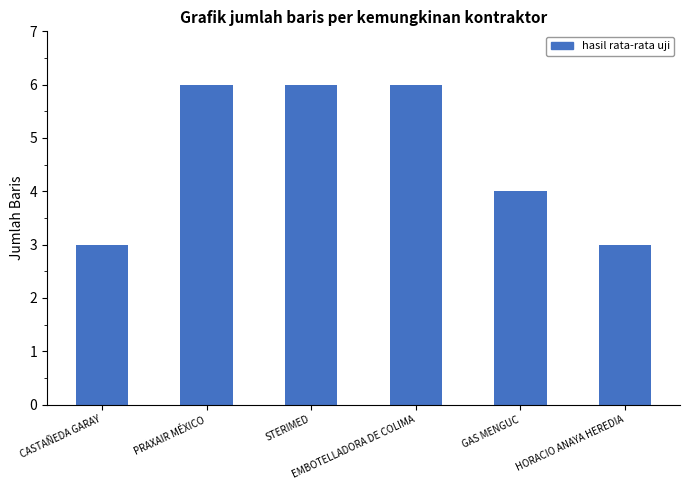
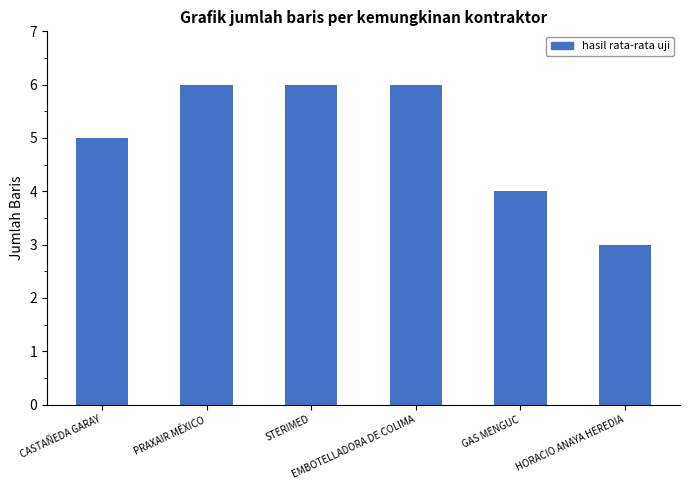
  {
-   "CASTAÑEDA GARAY": 3,
+   "CASTAÑEDA GARAY": 5,
    "PRAXAIR MÉXICO": 6,
    "STERIMED": 6,
    "EMBOTELLADORA DE COLIMA": 6,
    "GAS MENGUC": 4,
    "HORACIO ANAYA HEREDIA": 3
  }
